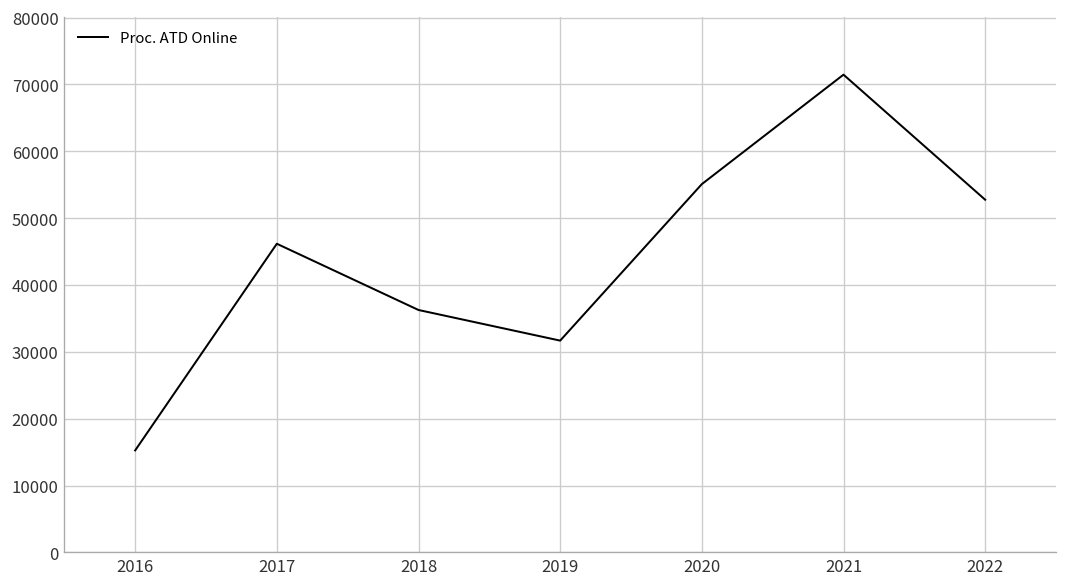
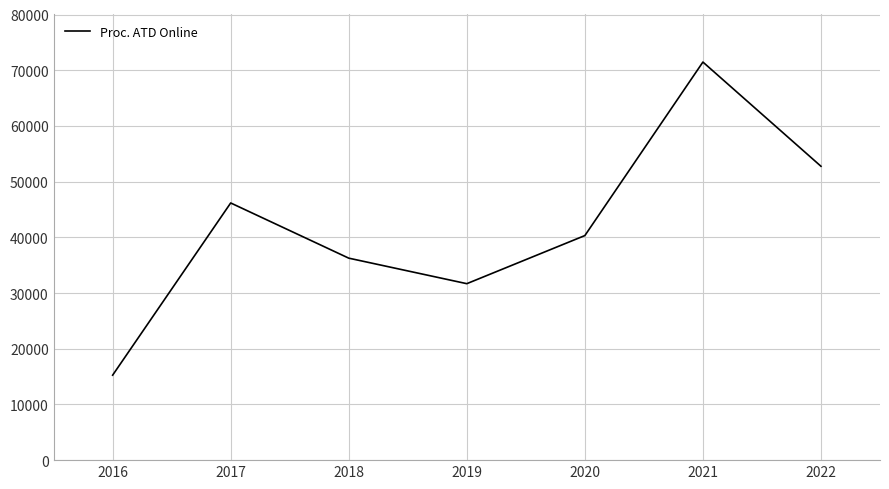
  {
    "2016": 15000,
    "2017": 46000,
    "2018": 36000,
    "2019": 32000,
-   "2020": 55000,
+   "2020": 40000,
    "2021": 71000,
    "2022": 53000
  }
